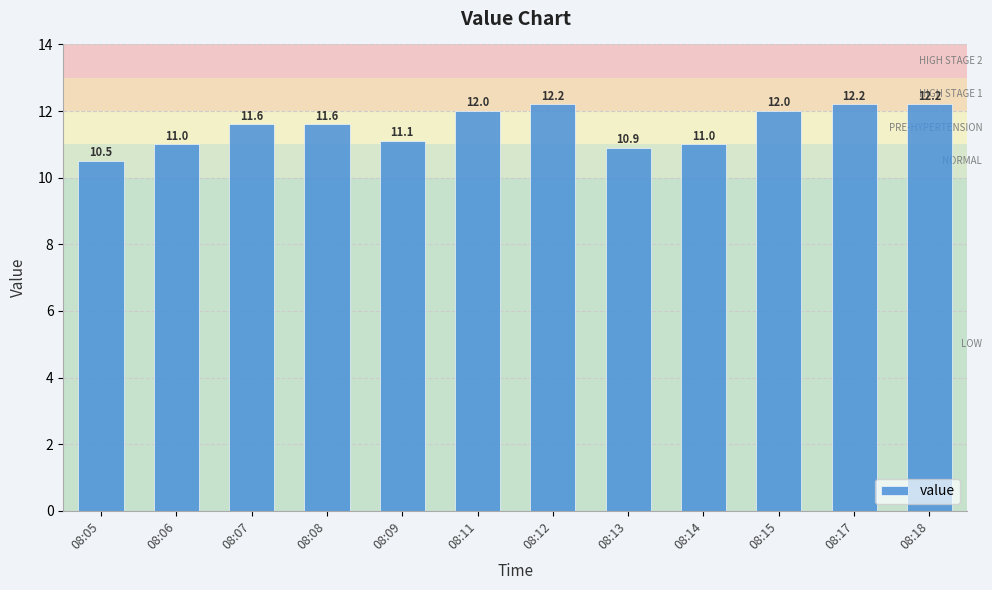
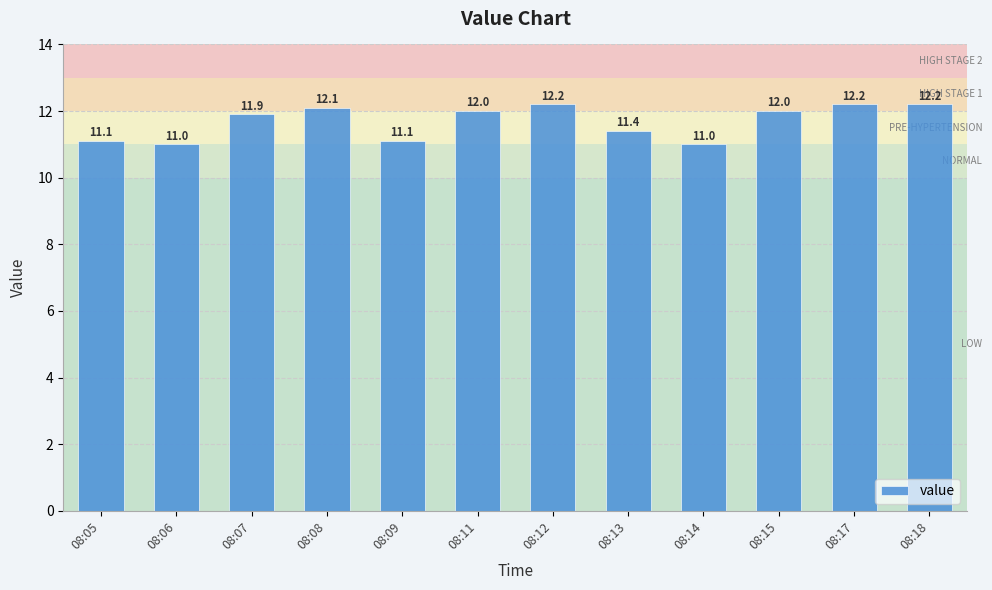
  {
-   "08:05": 10.5,
+   "08:05": 11.1,
    "08:06": 11.0,
-   "08:07": 11.6,
-   "08:08": 11.6,
+   "08:07": 11.9,
+   "08:08": 12.1,
    "08:09": 11.1,
    "08:11": 12.0,
    "08:12": 12.2,
-   "08:13": 10.9,
+   "08:13": 11.4,
    "08:14": 11.0,
    "08:15": 12.0,
    "08:17": 12.2
  }
